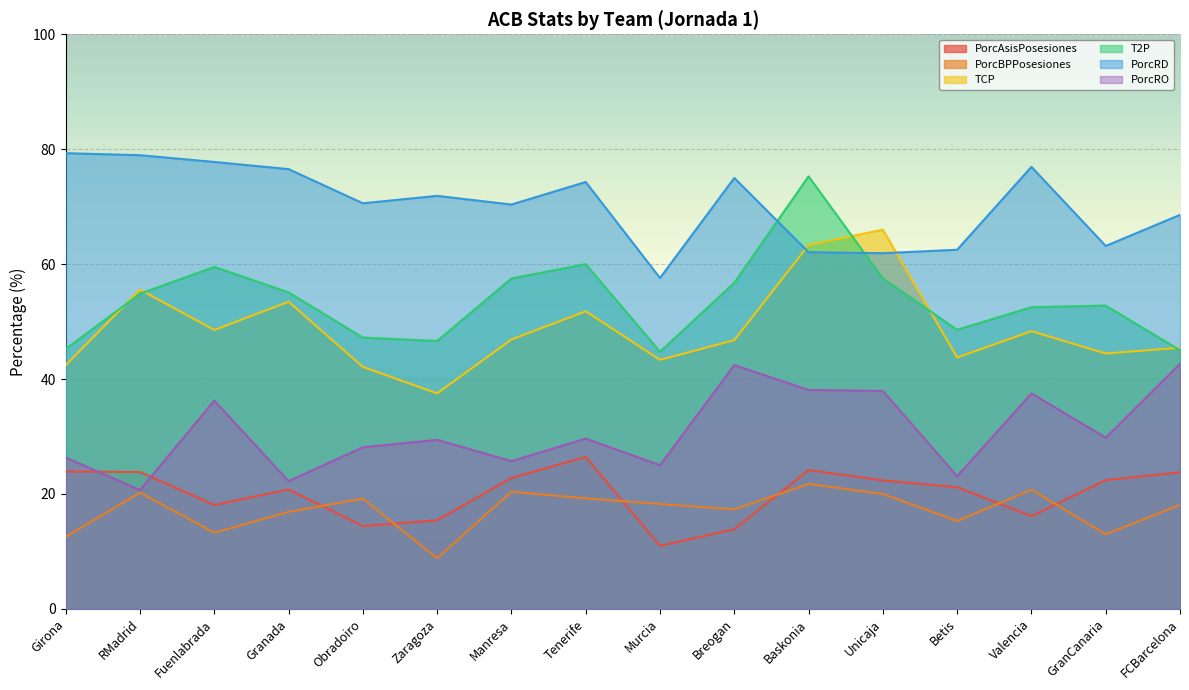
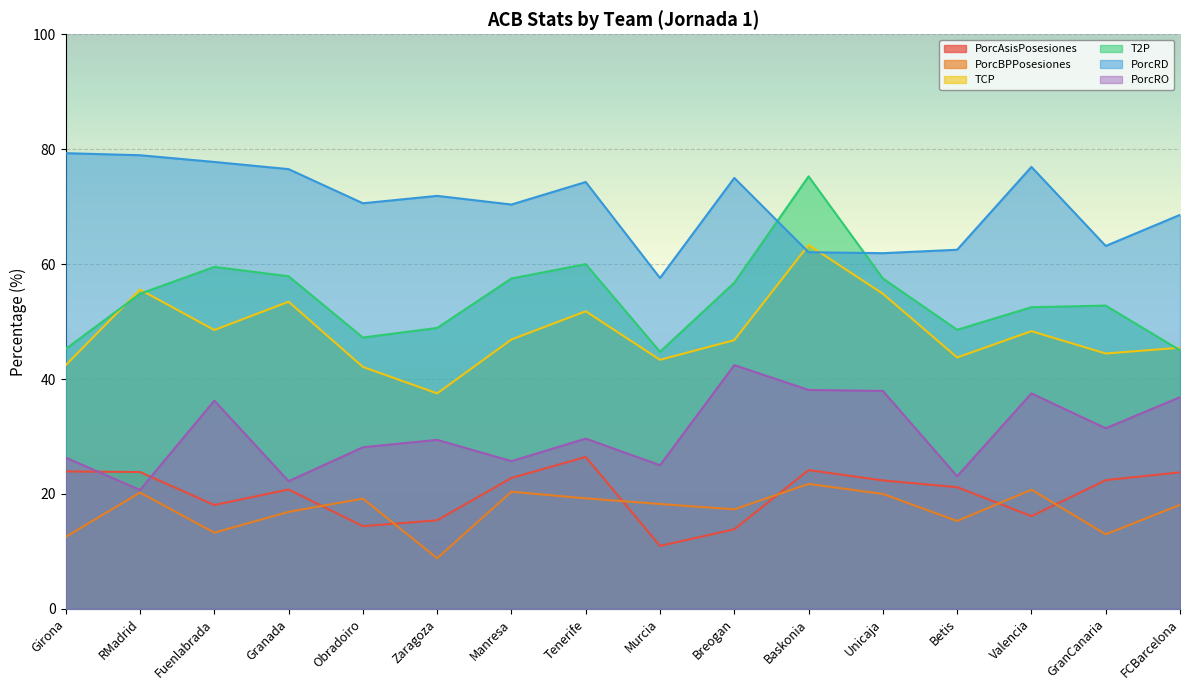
  {
    "TCP": {
      "Girona": 42,
      "RMadrid": 56,
      "Fuenlabrada": 49,
      "Granada": 53,
      "Obradoiro": 42,
      "Zaragoza": 38,
      "Manresa": 47,
      "Tenerife": 52,
      "Murcia": 43,
      "Breogan": 47,
      "Baskonia": 63,
-     "Unicaja": 66,
+     "Unicaja": 55,
      "Betis": 44,
      "Valencia": 48,
      "GranCanaria": 44,
      "FCBarcelona": 45
    },
    "T2P": {
      "Girona": 45,
      "RMadrid": 55,
      "Fuenlabrada": 60,
-     "Granada": 55,
+     "Granada": 58,
      "Obradoiro": 47,
-     "Zaragoza": 47,
+     "Zaragoza": 49,
      "Manresa": 58,
      "Tenerife": 60,
      "Murcia": 45,
      "Breogan": 57,
      "Baskonia": 75,
      "Unicaja": 58,
      "Betis": 49,
      "Valencia": 53,
      "GranCanaria": 53,
      "FCBarcelona": 45
    },
    "PorcRD": {
      "Girona": 79,
      "RMadrid": 79,
      "Fuenlabrada": 78,
      "Granada": 77,
      "Obradoiro": 71,
      "Zaragoza": 72,
      "Manresa": 70,
      "Tenerife": 74,
      "Murcia": 58,
      "Breogan": 75,
      "Baskonia": 62,
      "Unicaja": 62,
      "Betis": 63,
      "Valencia": 77,
      "GranCanaria": 63,
      "FCBarcelona": 69
    },
    "PorcRO": {
      "Girona": 26,
      "RMadrid": 21,
      "Fuenlabrada": 36,
      "Granada": 22,
      "Obradoiro": 28,
      "Zaragoza": 29,
      "Manresa": 26,
      "Tenerife": 30,
      "Murcia": 25,
      "Breogan": 42,
      "Baskonia": 38,
      "Unicaja": 38,
      "Betis": 23,
      "Valencia": 38,
-     "GranCanaria": 30,
-     "FCBarcelona": 43
+     "GranCanaria": 31,
+     "FCBarcelona": 37
    }
  }
